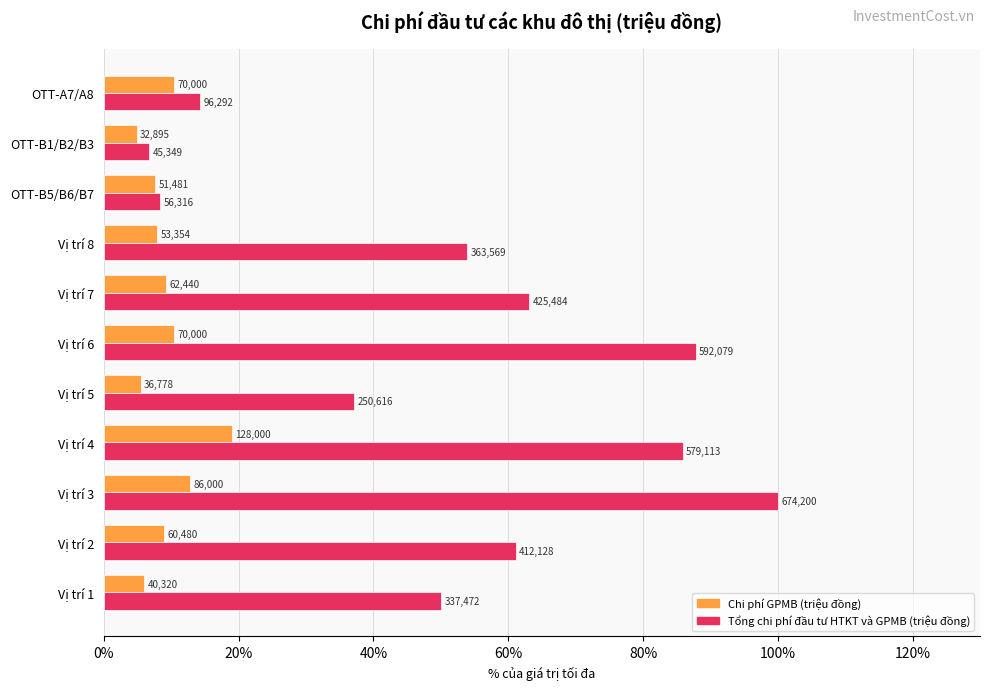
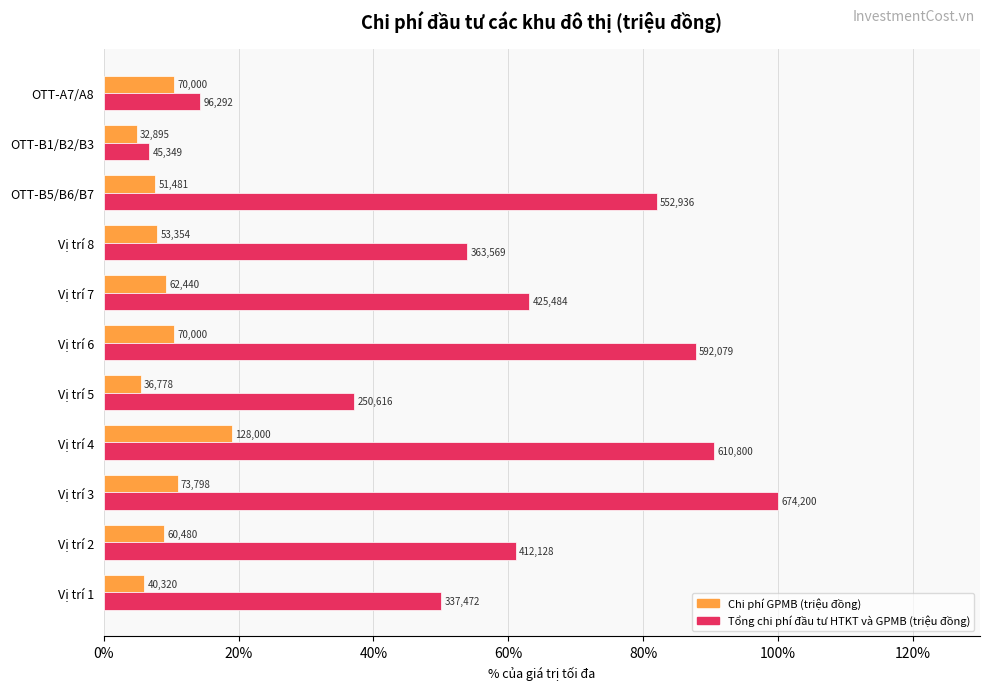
  {
    "Chi phí GPMB (triệu đồng)": {
-     "Vị trí 3": "86,000"
+     "Vị trí 3": "73,798"
    },
    "Tổng chi phí đầu tư HTKT và GPMB (triệu đồng)": {
-     "OTT-B5/B6/B7": "56,316",
-     "Vị trí 4": "579,113"
+     "OTT-B5/B6/B7": "552,936",
+     "Vị trí 4": "610,800"
    }
  }
